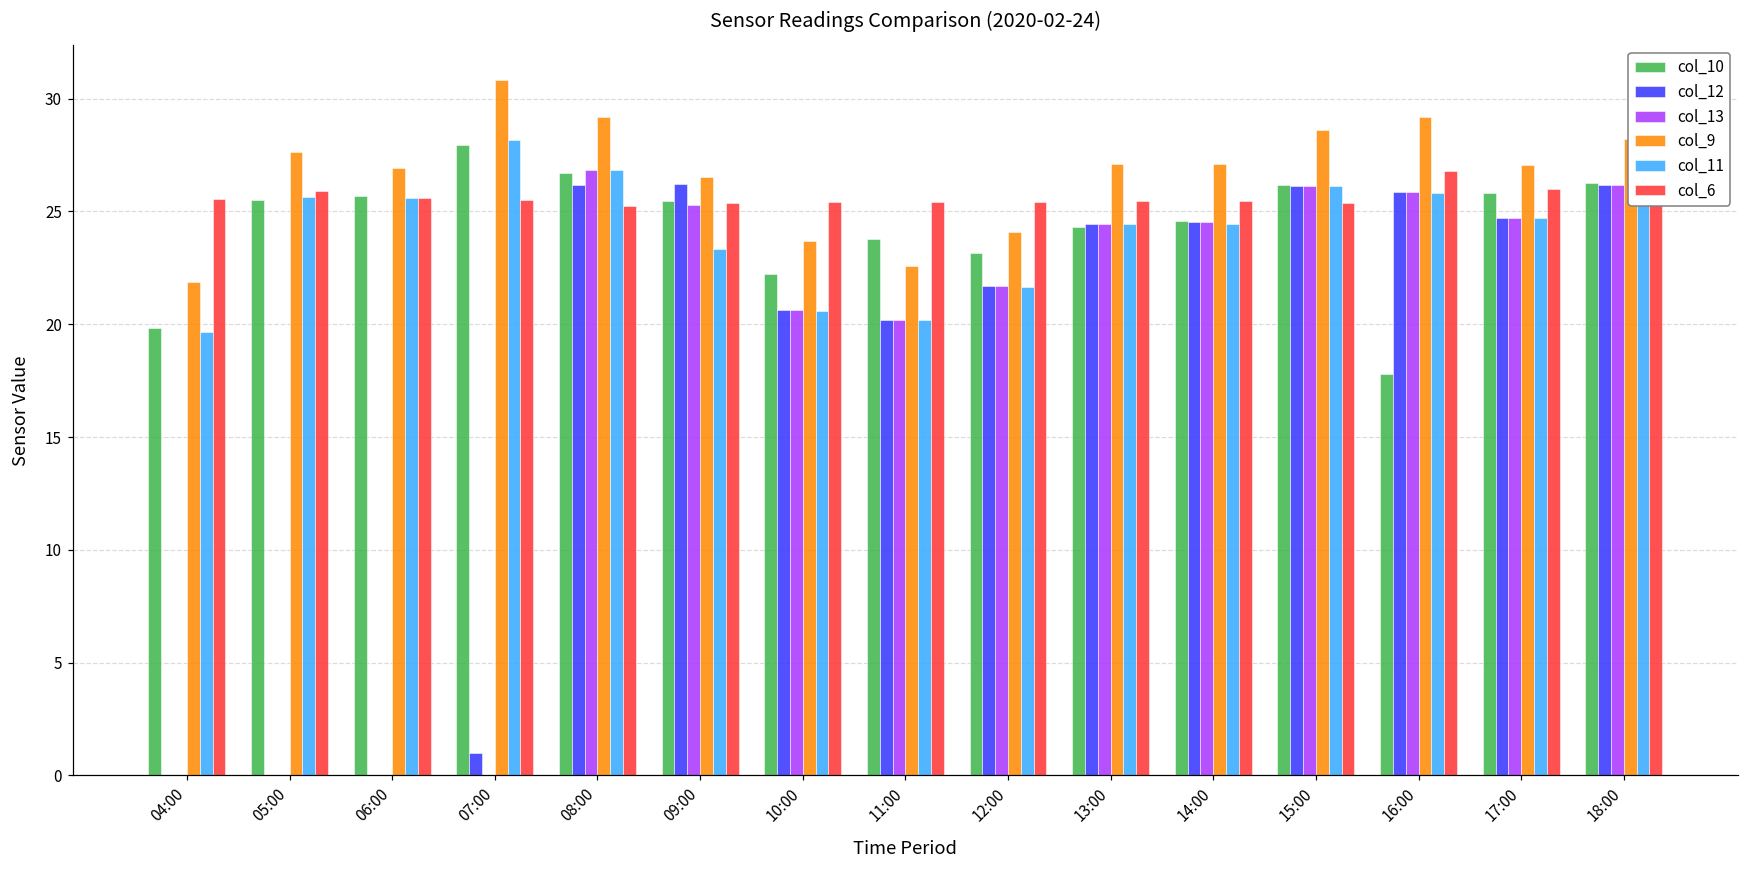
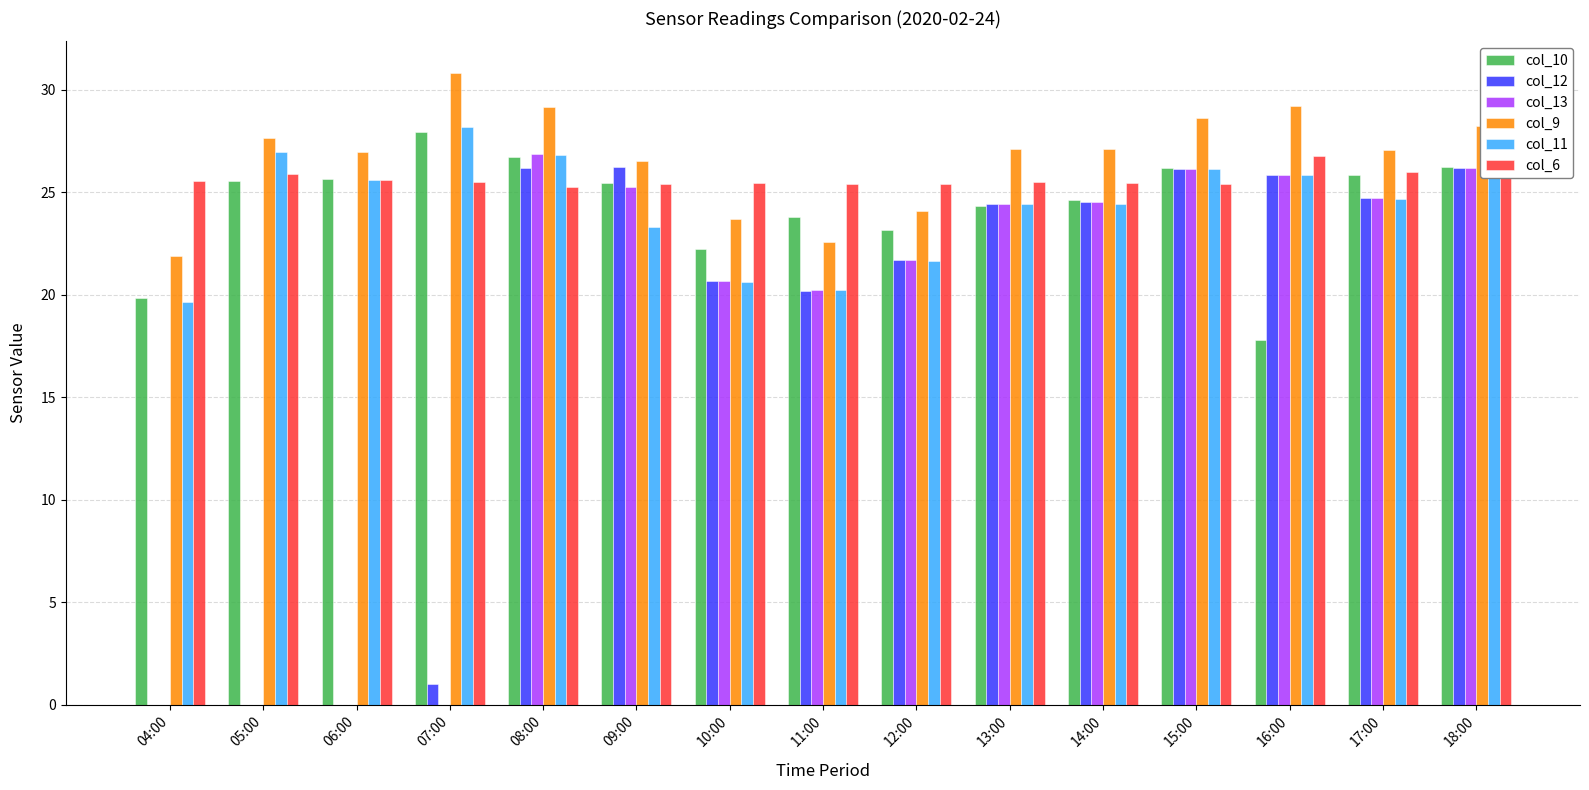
  {
    "col_10": {
      "04:00": 19.8,
      "05:00": 25.5,
      "06:00": 25.7,
      "07:00": 27.9,
      "08:00": 26.7,
      "09:00": 25.5,
      "10:00": 22.2,
      "11:00": 23.8,
      "12:00": 23.1,
      "13:00": 24.3,
      "14:00": 24.6,
      "15:00": 26.2,
      "16:00": 17.8,
      "17:00": 25.8,
      "18:00": 26.3
    },
    "col_12": {
      "04:00": 0.0,
      "05:00": 0.0,
      "06:00": 0.0,
      "07:00": 1.0,
      "08:00": 26.2,
      "09:00": 26.2,
      "10:00": 20.7,
      "11:00": 20.2,
      "12:00": 21.7,
      "13:00": 24.4,
      "14:00": 24.5,
      "15:00": 26.1,
      "16:00": 25.9,
      "17:00": 24.7,
      "18:00": 26.2
    },
    "col_13": {
      "04:00": 0.0,
      "05:00": 0.0,
      "06:00": 0.0,
      "07:00": 0.0,
      "08:00": 26.9,
      "09:00": 25.3,
      "10:00": 20.7,
      "11:00": 20.2,
      "12:00": 21.7,
      "13:00": 24.4,
      "14:00": 24.5,
      "15:00": 26.1,
      "16:00": 25.9,
      "17:00": 24.7,
      "18:00": 26.2
    },
    "col_9": {
      "04:00": 21.9,
      "05:00": 27.7,
      "06:00": 26.9,
      "07:00": 30.8,
      "08:00": 29.2,
      "09:00": 26.5,
      "10:00": 23.7,
      "11:00": 22.6,
      "12:00": 24.1,
      "13:00": 27.1,
      "14:00": 27.1,
      "15:00": 28.6,
      "16:00": 29.2,
      "17:00": 27.1
    },
    "col_11": {
      "04:00": 19.6,
-     "05:00": 25.7,
+     "05:00": 27.0,
      "06:00": 25.6,
      "07:00": 28.2,
      "08:00": 26.8,
      "09:00": 23.3,
      "10:00": 20.6,
      "11:00": 20.2,
      "12:00": 21.7,
      "13:00": 24.4,
      "14:00": 24.5,
      "15:00": 26.1,
      "16:00": 25.8,
      "17:00": 24.7
    },
    "col_6": {
      "04:00": 25.6,
      "05:00": 25.9,
      "06:00": 25.6,
      "07:00": 25.5,
      "08:00": 25.3,
      "09:00": 25.4,
      "10:00": 25.4,
      "11:00": 25.4,
      "12:00": 25.4,
      "13:00": 25.5,
      "14:00": 25.5,
      "15:00": 25.4,
      "16:00": 26.8,
      "17:00": 26.0
    }
  }
